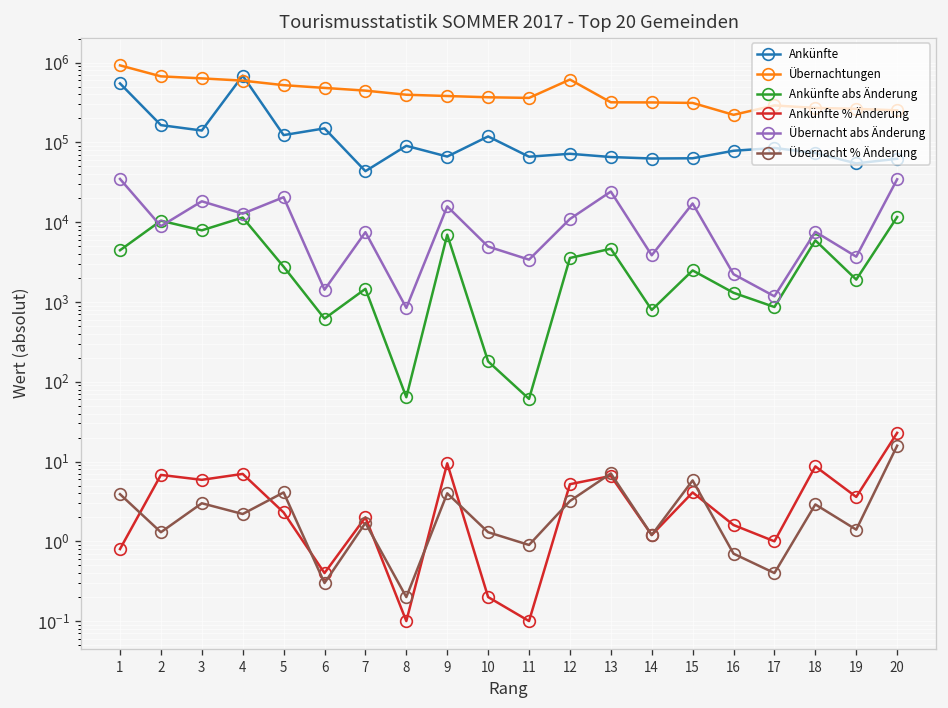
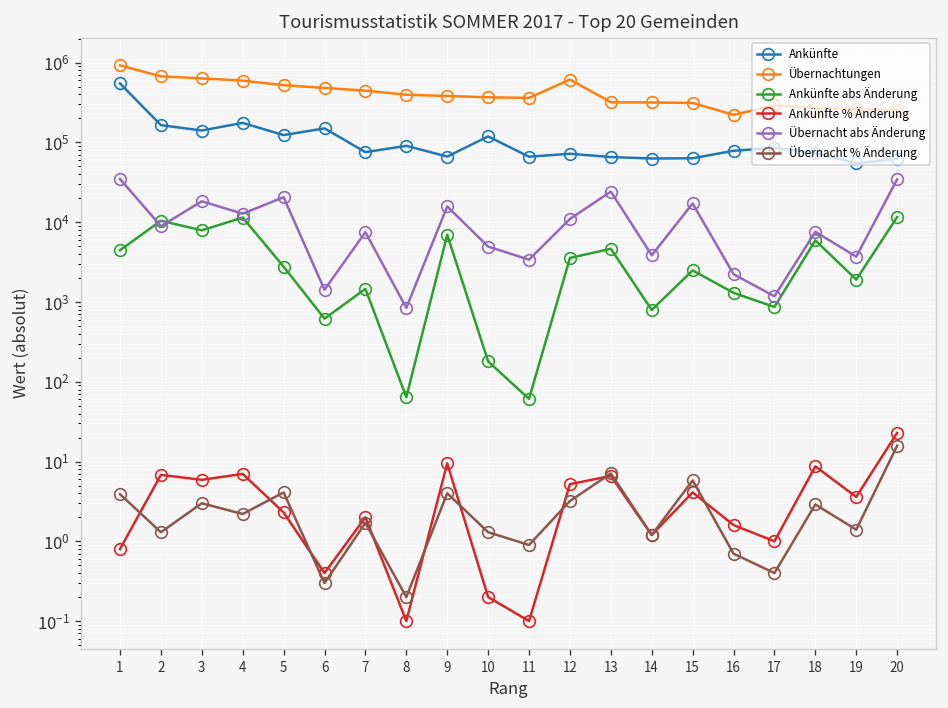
  {
    "Ankünfte": {
      "1": 500000,
      "2": 170000,
      "3": 140000,
-     "4": 700000,
+     "4": 180000,
      "5": 120000,
      "6": 150000,
-     "7": 40000,
+     "7": 80000,
      "8": 90000,
      "9": 70000,
      "10": 120000,
      "11": 70000,
      "12": 70000,
      "13": 70000,
      "14": 60000,
      "15": 60000,
      "16": 80000
    },
    "Übernachtungen": {
      "1": 900000,
      "2": 700000,
      "3": 600000,
      "4": 600000,
      "5": 500000,
      "6": 500000,
      "7": 400000,
      "8": 400000,
      "9": 400000,
      "10": 400000,
      "11": 400000,
      "12": 600000,
      "13": 300000,
      "14": 300000,
      "15": 300000,
      "16": 220000
    },
    "Ankünfte abs Änderung": {
      "1": 4000,
      "2": 10000,
      "3": 8000,
      "4": 11000,
      "5": 2800,
      "6": 600,
      "7": 1500,
      "8": 60,
      "9": 7000,
      "10": 180,
      "11": 60,
      "12": 4000,
      "13": 5000,
      "14": 800,
      "15": 2500,
      "16": 1300,
      "17": 900,
      "18": 6000,
      "19": 1900,
      "20": 12000
    },
    "Ankünfte % Änderung": {
      "1": 0.8,
      "2": 7,
      "3": 6,
      "4": 7,
      "5": 2.3,
      "6": 0.4,
      "7": 2,
      "8": 0.10,
      "9": 10,
      "10": 0.20,
      "11": 0.10,
      "12": 5,
      "15": 4,
      "16": 1.6,
      "17": 1,
      "18": 9,
      "19": 4,
      "20": 23
    },
    "Übernacht abs Änderung": {
      "1": 30000,
      "2": 9000,
      "3": 18000,
      "4": 13000,
      "5": 21000,
      "6": 1400,
      "7": 8000,
      "8": 800,
      "9": 16000,
      "10": 5000,
      "11": 3000,
      "12": 11000,
      "13": 24000,
      "14": 4000,
      "15": 17000,
      "16": 2200,
      "17": 1200,
      "18": 8000,
      "19": 4000,
      "20": 30000
    },
    "Übernacht % Änderung": {
      "1": 4,
      "2": 1.3,
      "3": 3,
      "4": 2.2,
      "5": 4,
      "6": 0.3,
      "7": 1.7,
      "8": 0.20,
      "9": 4,
      "10": 1.3,
      "11": 0.9,
      "12": 3,
      "15": 6,
      "16": 0.7,
      "17": 0.4,
      "18": 3,
      "19": 1.4,
      "20": 16
    }
  }
